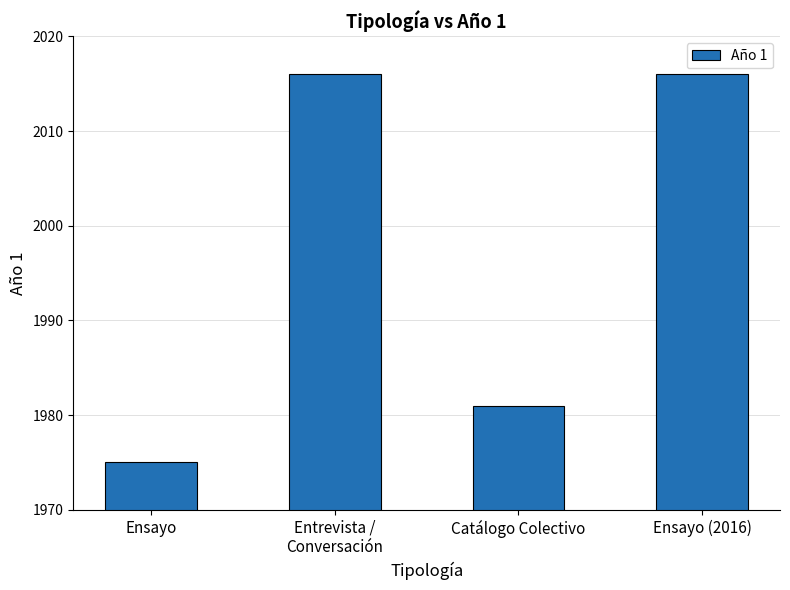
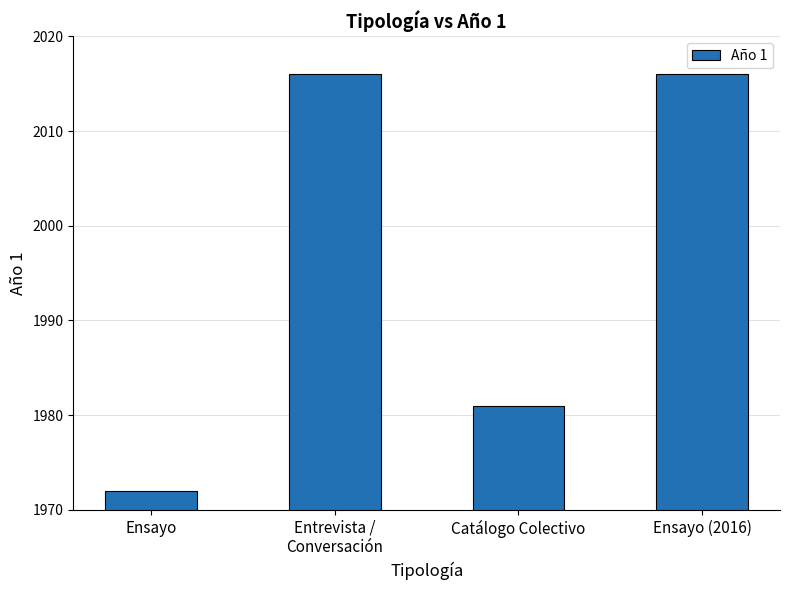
  {
-   "Ensayo": 1975,
+   "Ensayo": 1972,
    "Entrevista / Conversación": 2016,
    "Catálogo Colectivo": 1981,
    "Ensayo (2016)": 2016
  }
